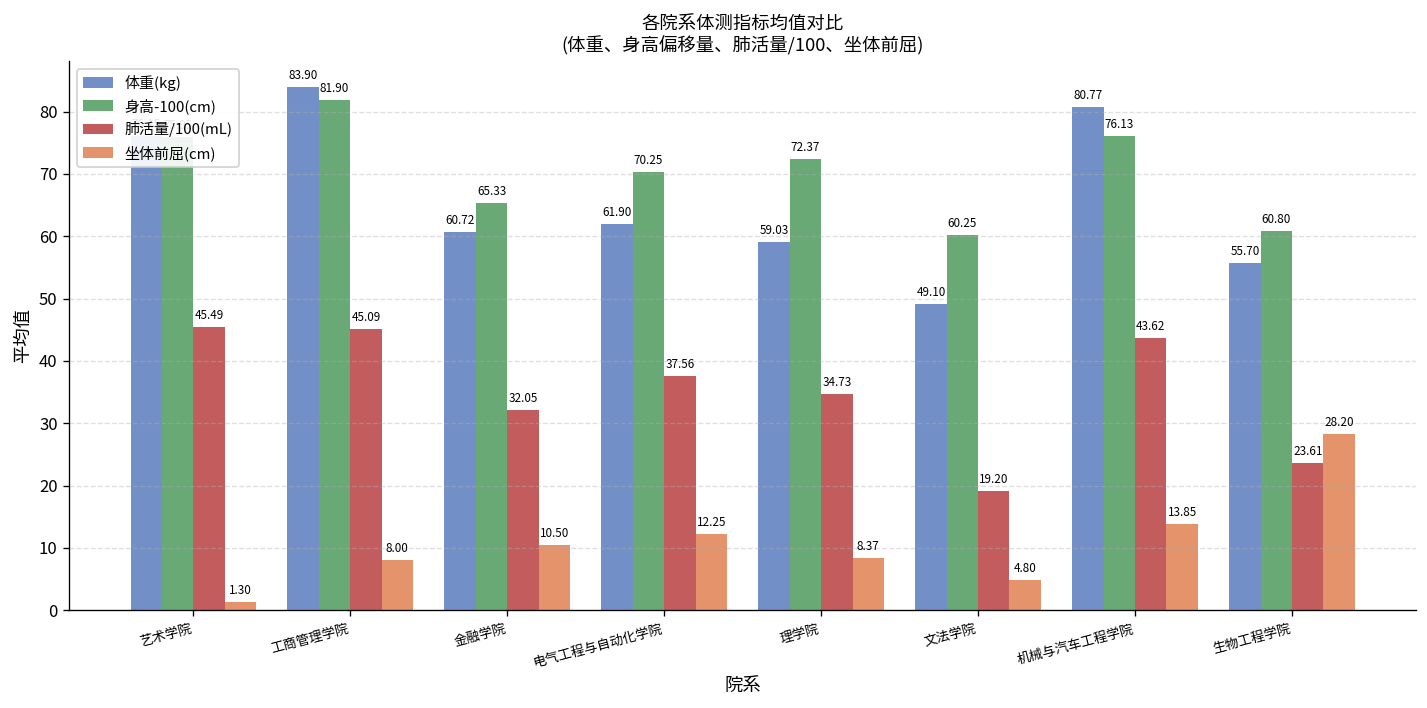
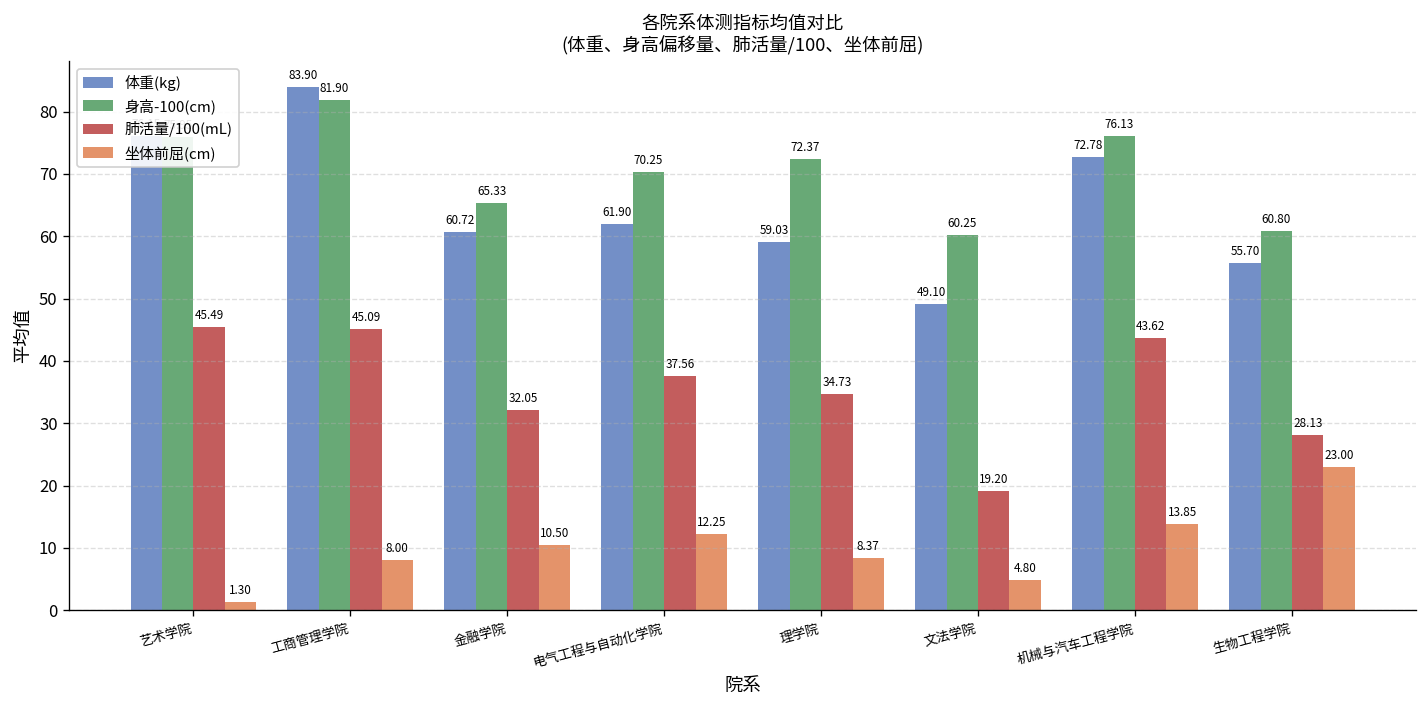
  {
    "体重(kg)": {
      "工商管理学院": 83.90,
      "金融学院": 60.72,
      "电气工程与自动化学院": 61.90,
      "理学院": 59.03,
      "文法学院": 49.10,
-     "机械与汽车工程学院": 80.77,
+     "机械与汽车工程学院": 72.78,
      "生物工程学院": 55.70
    },
    "身高-100(cm)": {
      "工商管理学院": 81.90,
      "金融学院": 65.33,
      "电气工程与自动化学院": 70.25,
      "理学院": 72.37,
      "文法学院": 60.25,
      "机械与汽车工程学院": 76.13,
      "生物工程学院": 60.80
    },
    "肺活量/100(mL)": {
      "艺术学院": 45.49,
      "工商管理学院": 45.09,
      "金融学院": 32.05,
      "电气工程与自动化学院": 37.56,
      "理学院": 34.73,
      "文法学院": 19.20,
      "机械与汽车工程学院": 43.62,
-     "生物工程学院": 23.61
+     "生物工程学院": 28.13
    },
    "坐体前屈(cm)": {
      "艺术学院": 1.30,
      "工商管理学院": 8.00,
      "金融学院": 10.50,
      "电气工程与自动化学院": 12.25,
      "理学院": 8.37,
      "文法学院": 4.80,
      "机械与汽车工程学院": 13.85,
-     "生物工程学院": 28.20
+     "生物工程学院": 23.00
    }
  }
